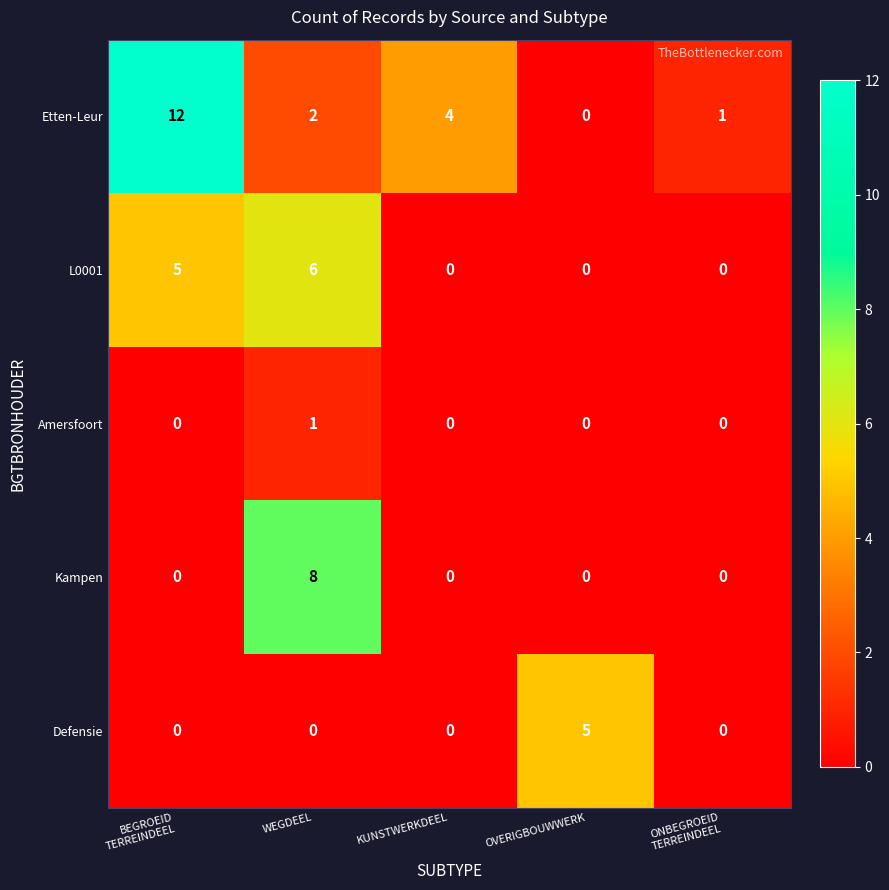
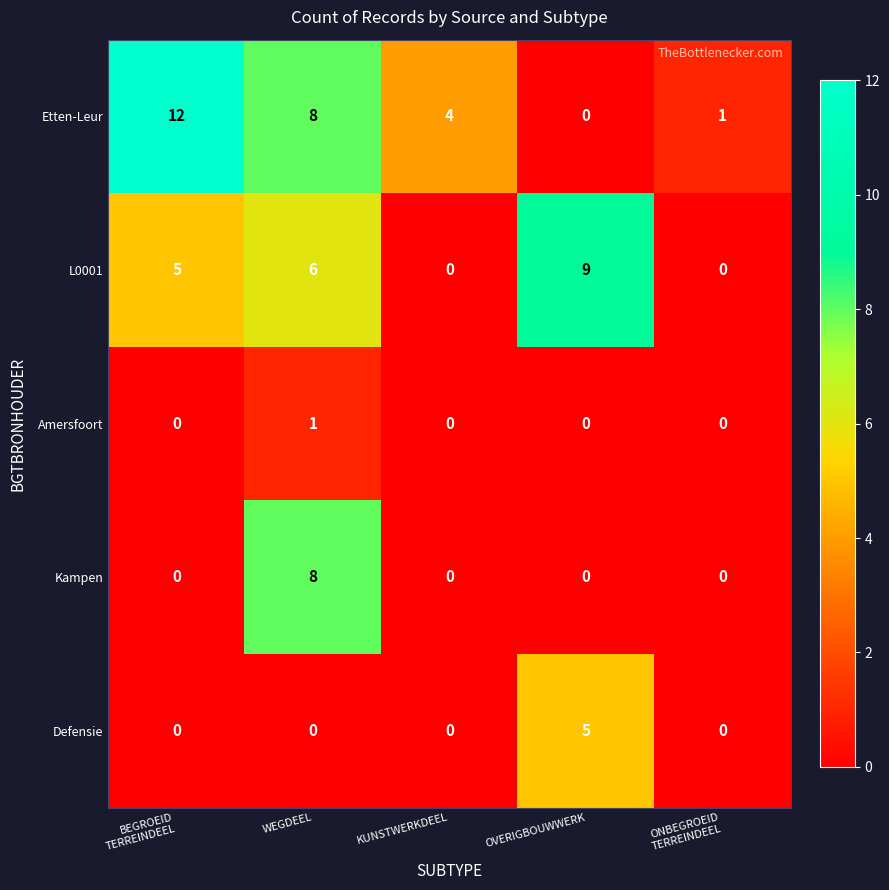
  {
    "Etten-Leur": {
      "BEGROEID TERREINDEEL": 12,
-     "WEGDEEL": 2,
+     "WEGDEEL": 8,
      "KUNSTWERKDEEL": 4,
      "OVERIGBOUWWERK": 0
    },
    "L0001": {
      "BEGROEID TERREINDEEL": 5,
      "WEGDEEL": 6,
      "KUNSTWERKDEEL": 0,
-     "OVERIGBOUWWERK": 0,
+     "OVERIGBOUWWERK": 9,
      "ONBEGROEID TERREINDEEL": 0
    },
    "Amersfoort": {
      "BEGROEID TERREINDEEL": 0,
      "WEGDEEL": 1,
      "KUNSTWERKDEEL": 0,
      "OVERIGBOUWWERK": 0,
      "ONBEGROEID TERREINDEEL": 0
    },
    "Kampen": {
      "BEGROEID TERREINDEEL": 0,
      "WEGDEEL": 8,
      "KUNSTWERKDEEL": 0,
      "OVERIGBOUWWERK": 0,
      "ONBEGROEID TERREINDEEL": 0
    },
    "Defensie": {
      "BEGROEID TERREINDEEL": 0,
      "WEGDEEL": 0,
      "KUNSTWERKDEEL": 0,
      "OVERIGBOUWWERK": 5,
      "ONBEGROEID TERREINDEEL": 0
    }
  }
